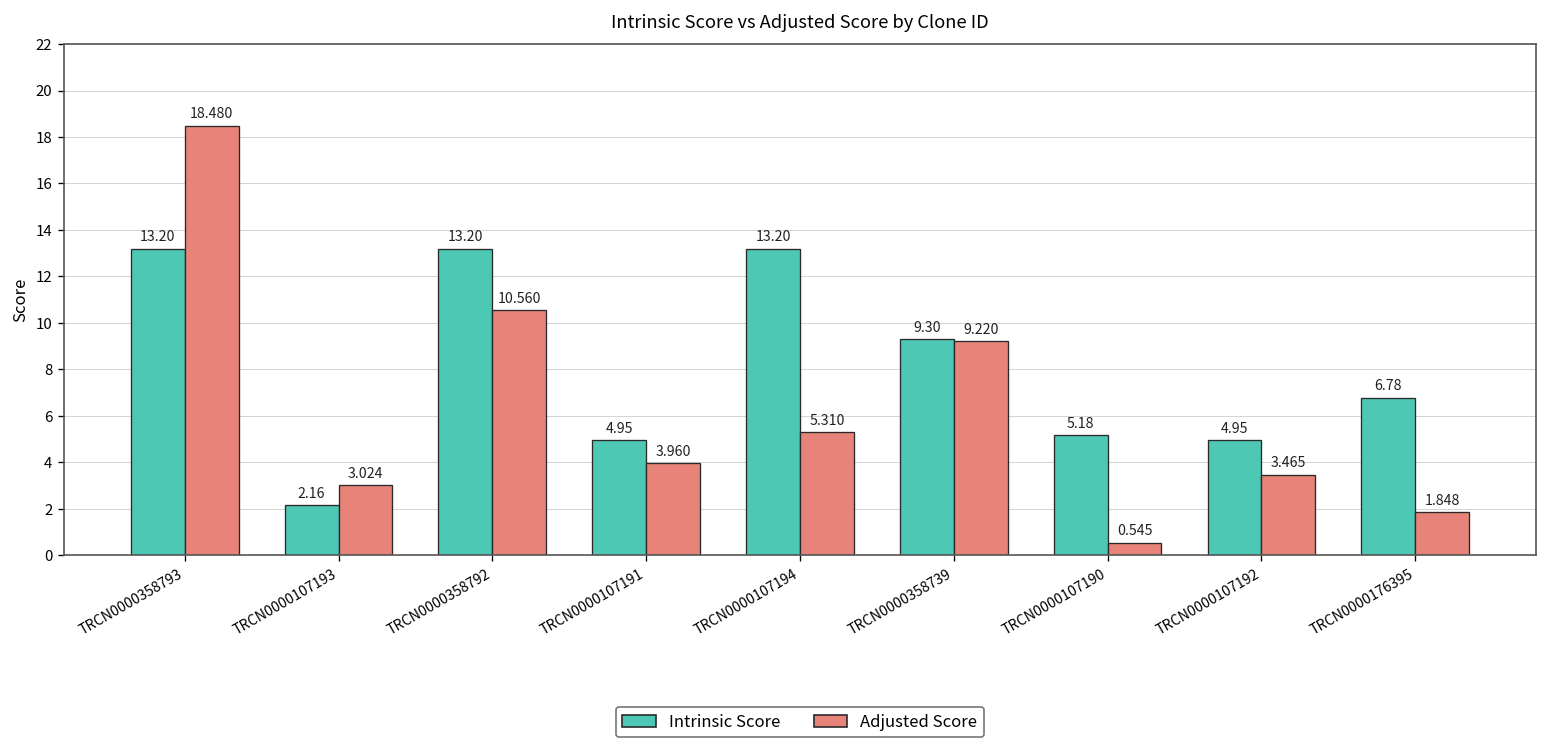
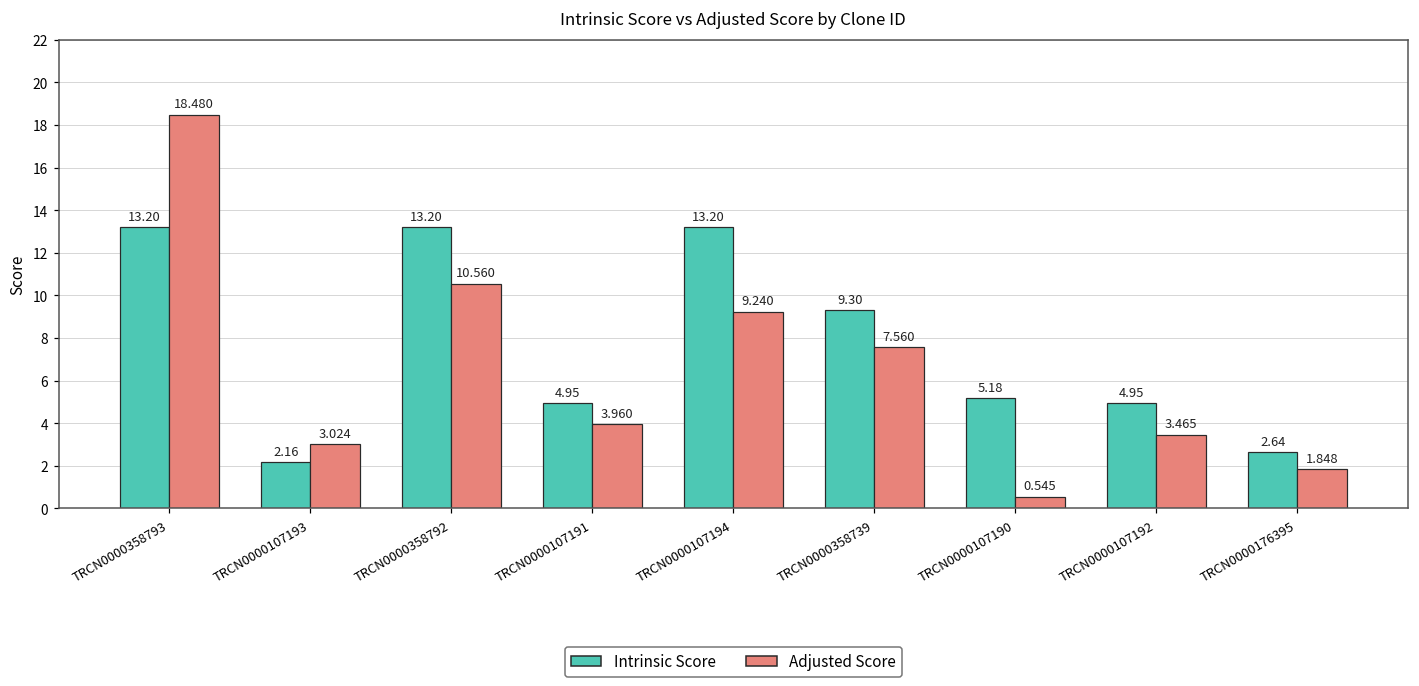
  {
    "Intrinsic Score": {
      "TRCN0000358793": 13.20,
      "TRCN0000107193": 2.16,
      "TRCN0000358792": 13.20,
      "TRCN0000107191": 4.95,
      "TRCN0000107194": 13.20,
      "TRCN0000358739": 9.30,
      "TRCN0000107190": 5.18,
      "TRCN0000107192": 4.95,
-     "TRCN0000176395": 6.78
+     "TRCN0000176395": 2.64
    },
    "Adjusted Score": {
      "TRCN0000358793": 18.480,
      "TRCN0000107193": 3.024,
      "TRCN0000358792": 10.560,
      "TRCN0000107191": 3.960,
-     "TRCN0000107194": 5.310,
-     "TRCN0000358739": 9.220,
+     "TRCN0000107194": 9.240,
+     "TRCN0000358739": 7.560,
      "TRCN0000107190": 0.545,
      "TRCN0000107192": 3.465,
      "TRCN0000176395": 1.848
    }
  }
